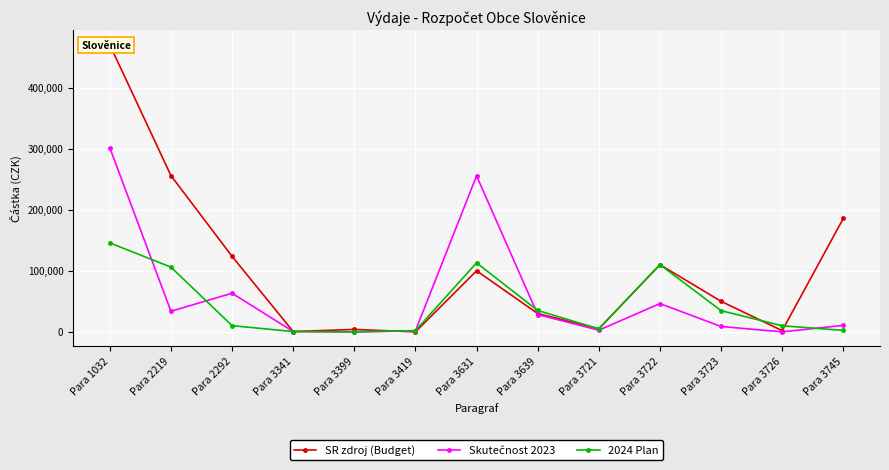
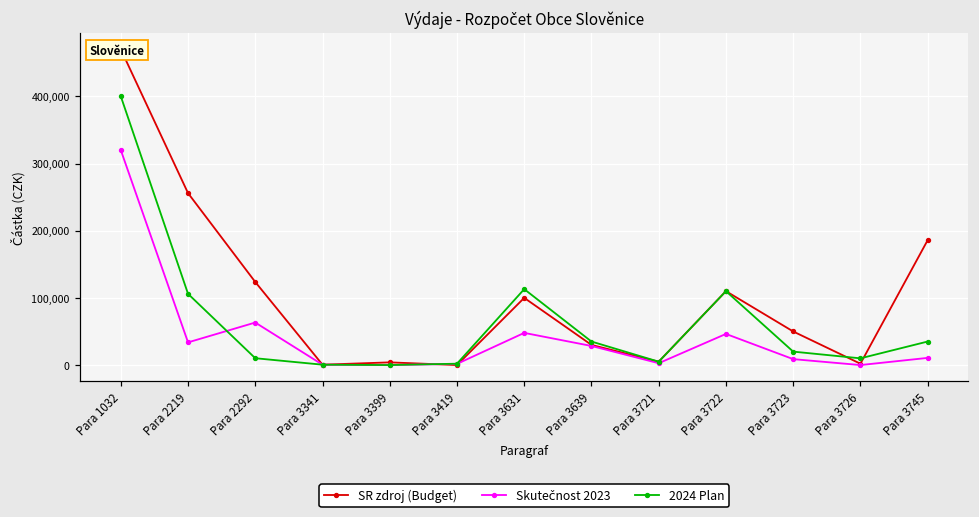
  {
    "SR zdroj (Budget)": {
      "Para 2219": "260,000",
      "Para 2292": "120,000",
      "Para 3631": "100,000",
      "Para 3723": "50,000",
      "Para 3745": "190,000"
    },
    "Skutečnost 2023": {
-     "Para 1032": "300,000",
+     "Para 1032": "320,000",
      "Para 2219": "30,000",
      "Para 2292": "60,000",
-     "Para 3631": "260,000",
+     "Para 3631": "50,000",
      "Para 3722": "50,000",
      "Para 3723": "10,000",
      "Para 3745": "10,000"
    },
    "2024 Plan": {
-     "Para 1032": "150,000",
+     "Para 1032": "400,000",
      "Para 2219": "110,000",
      "Para 2292": "10,000",
      "Para 3631": "110,000",
      "Para 3639": "40,000",
-     "Para 3723": "30,000",
+     "Para 3723": "20,000",
      "Para 3726": "10,000",
-     "Para 3745": "0"
+     "Para 3745": "40,000"
    }
  }
